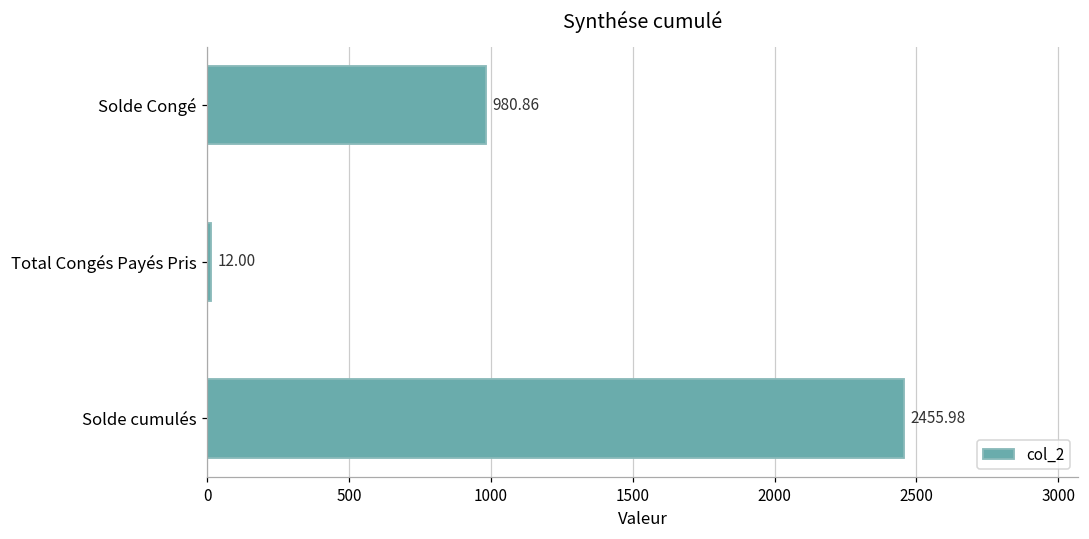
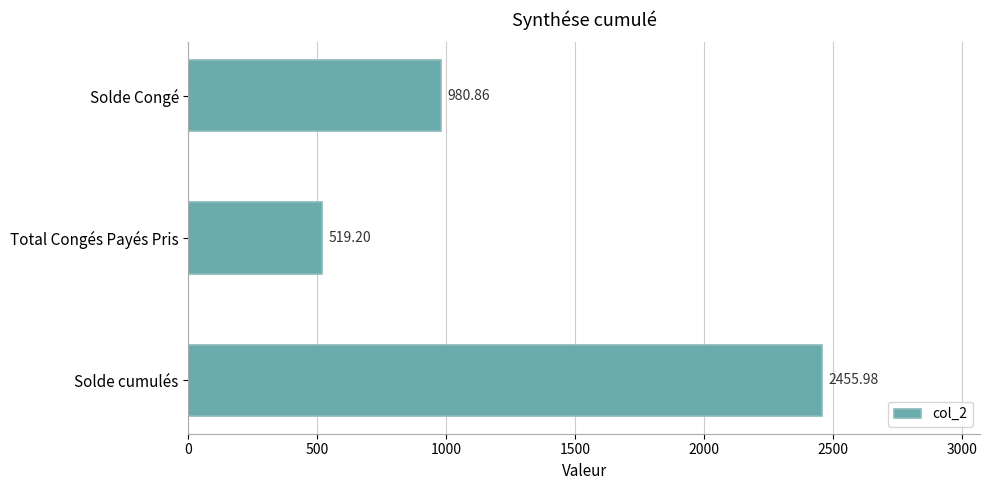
  {
    "Solde Congé": 980.86,
-   "Total Congés Payés Pris": 12.00,
+   "Total Congés Payés Pris": 519.20,
    "Solde cumulés": 2455.98
  }
